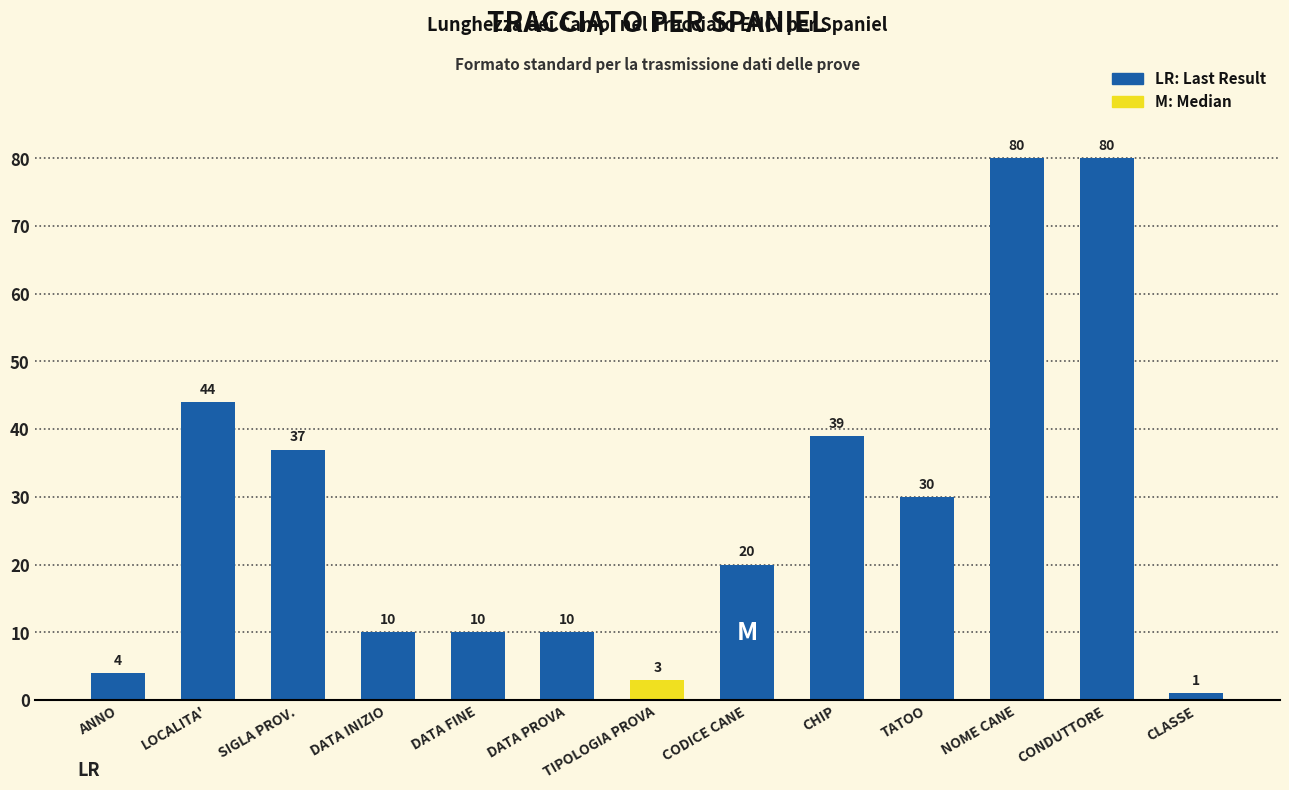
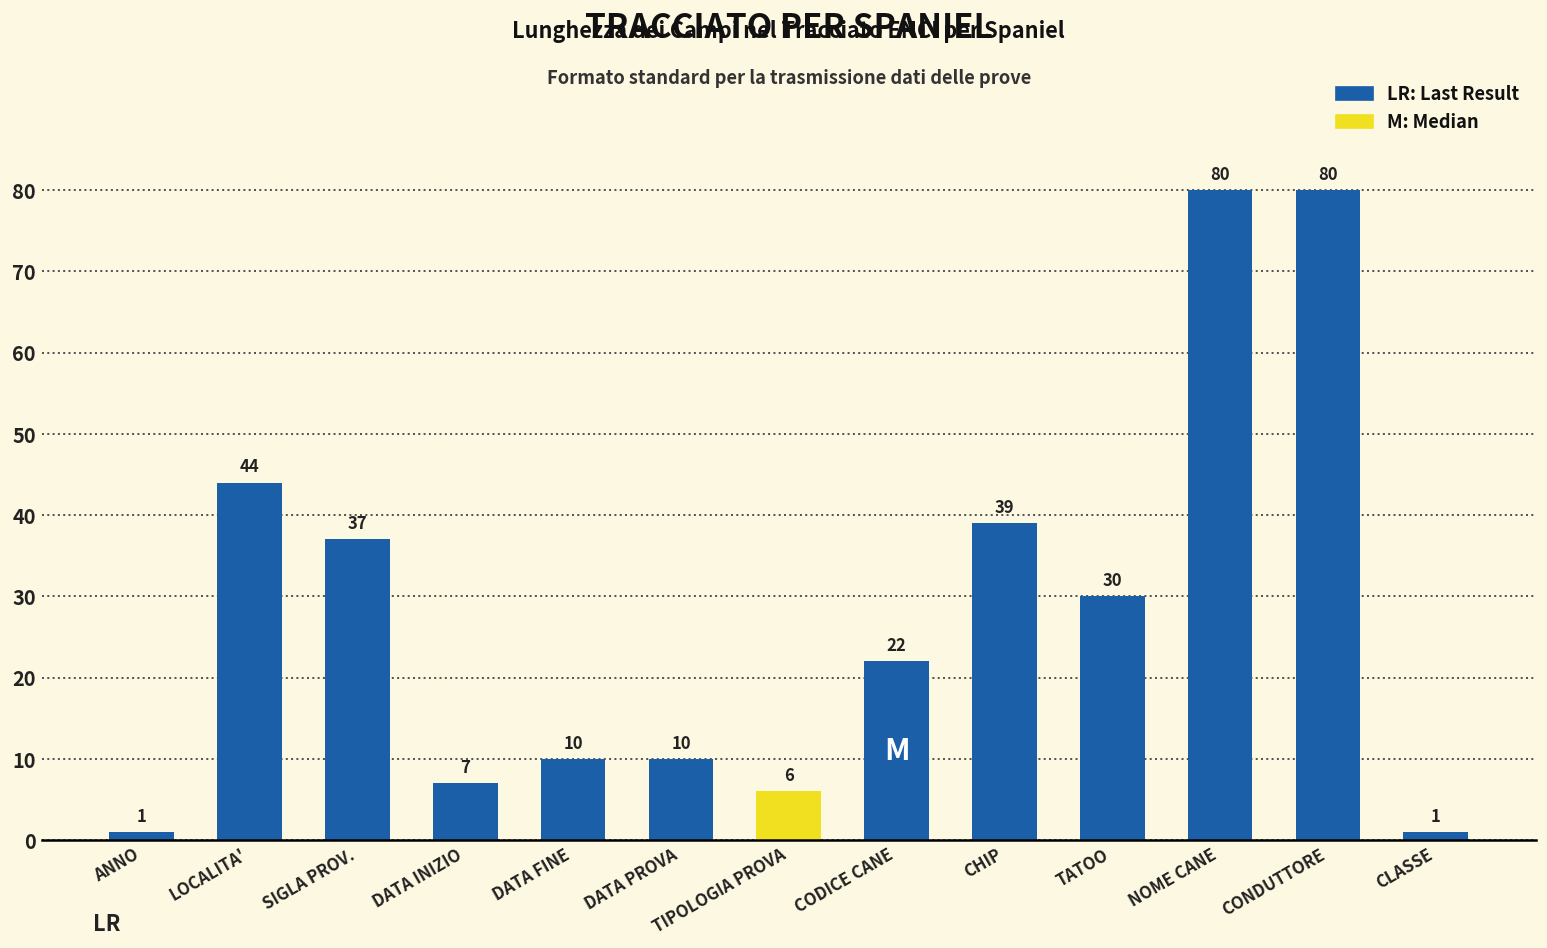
  {
-   "ANNO": 4,
+   "ANNO": 1,
    "LOCALITA'": 44,
    "SIGLA PROV.": 37,
-   "DATA INIZIO": 10,
+   "DATA INIZIO": 7,
    "DATA FINE": 10,
    "DATA PROVA": 10,
-   "TIPOLOGIA PROVA": 3,
-   "CODICE CANE": 20,
+   "TIPOLOGIA PROVA": 6,
+   "CODICE CANE": 22,
    "CHIP": 39,
    "TATOO": 30,
    "NOME CANE": 80,
    "CONDUTTORE": 80,
    "CLASSE": 1
  }
